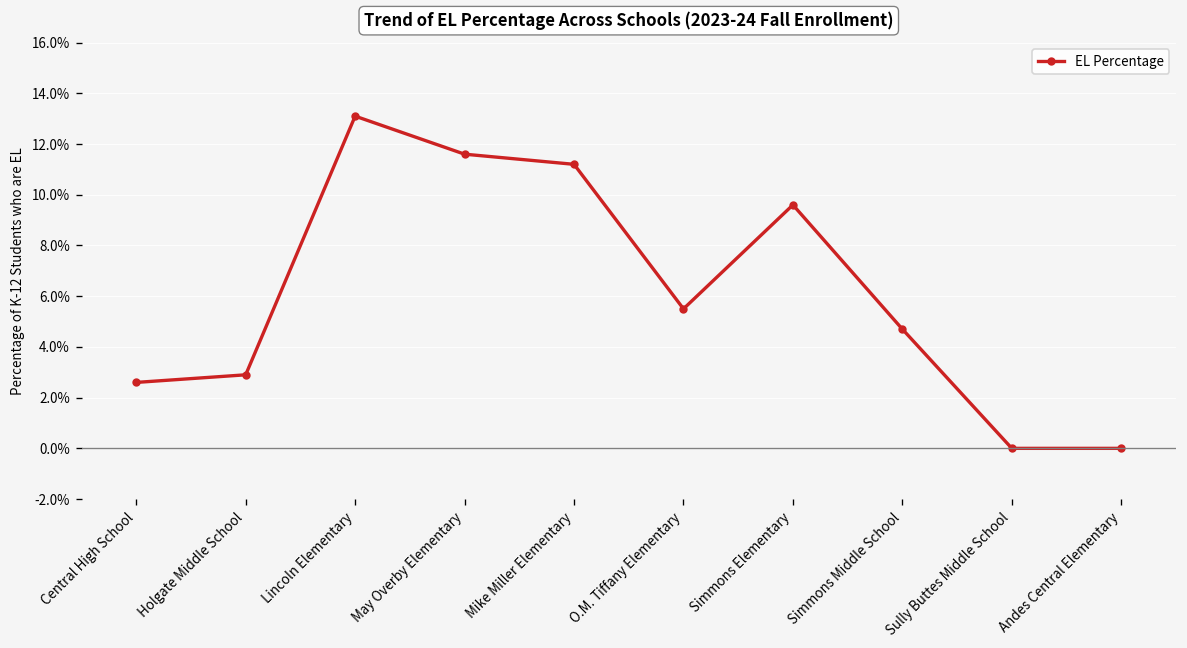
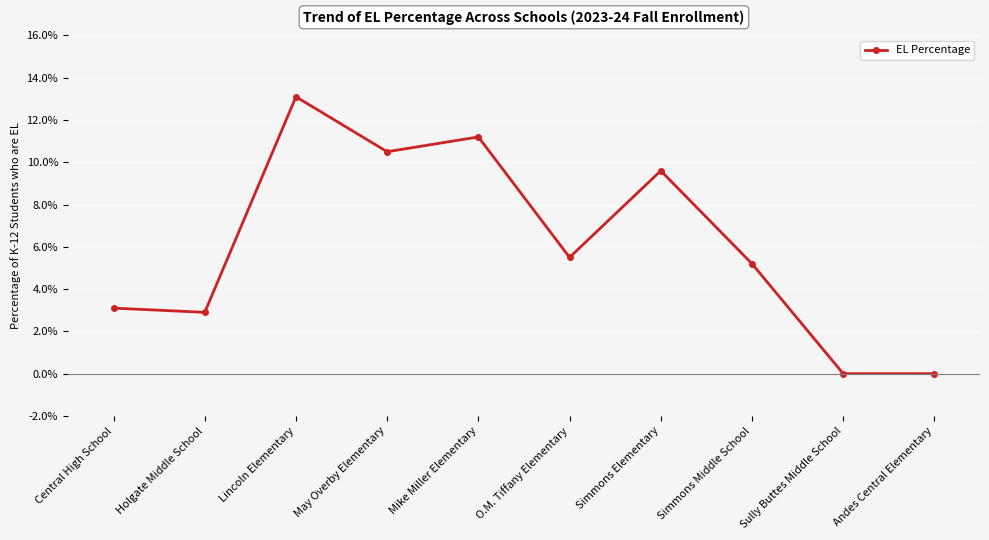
  {
-   "Central High School": "2.6%",
+   "Central High School": "3.1%",
    "Holgate Middle School": "2.9%",
    "Lincoln Elementary": "13.1%",
-   "May Overby Elementary": "11.6%",
+   "May Overby Elementary": "10.5%",
    "Mike Miller Elementary": "11.2%",
    "O.M. Tiffany Elementary": "5.5%",
    "Simmons Elementary": "9.6%",
-   "Simmons Middle School": "4.7%",
+   "Simmons Middle School": "5.2%",
    "Sully Buttes Middle School": "0.0%",
    "Andes Central Elementary": "0.0%"
  }
